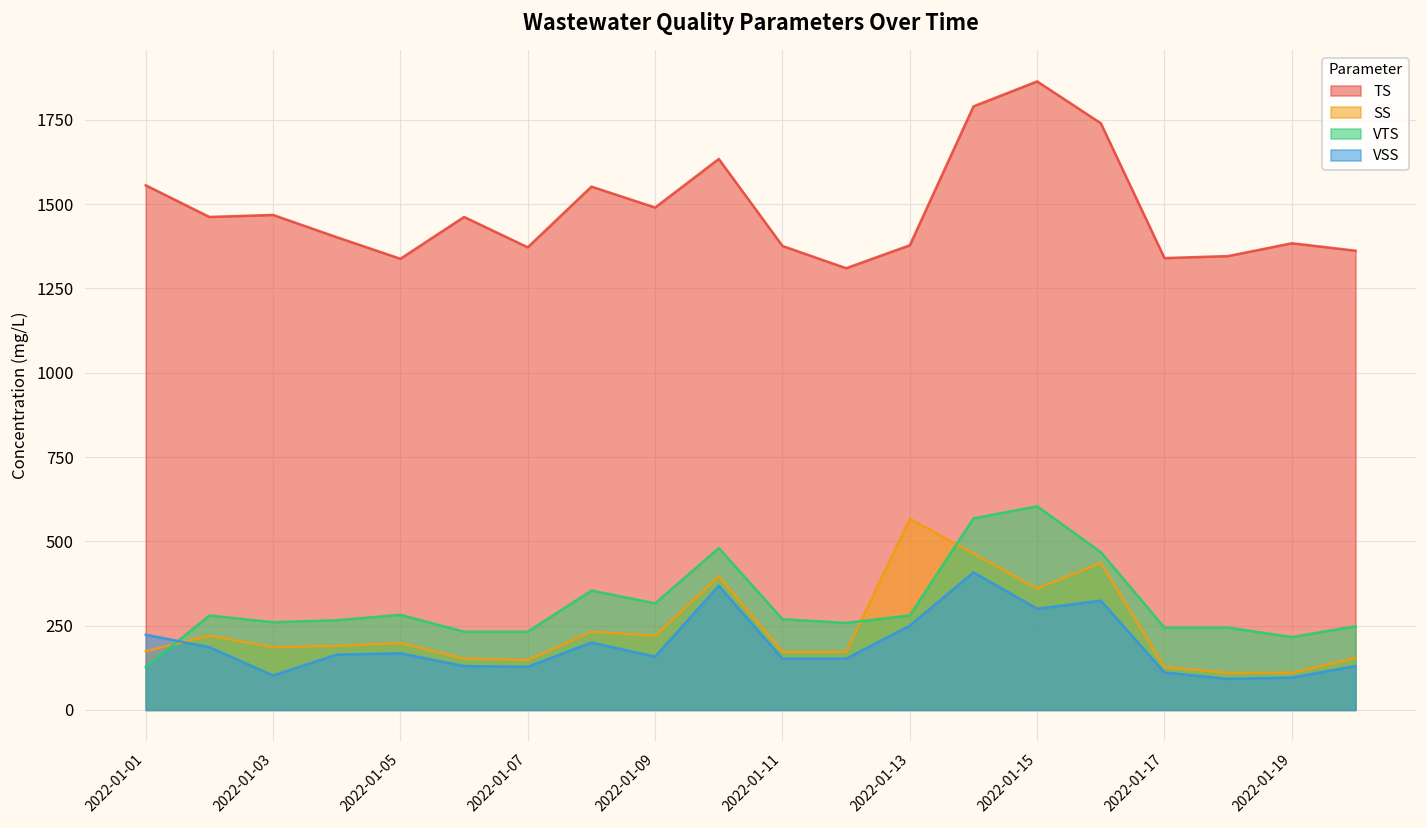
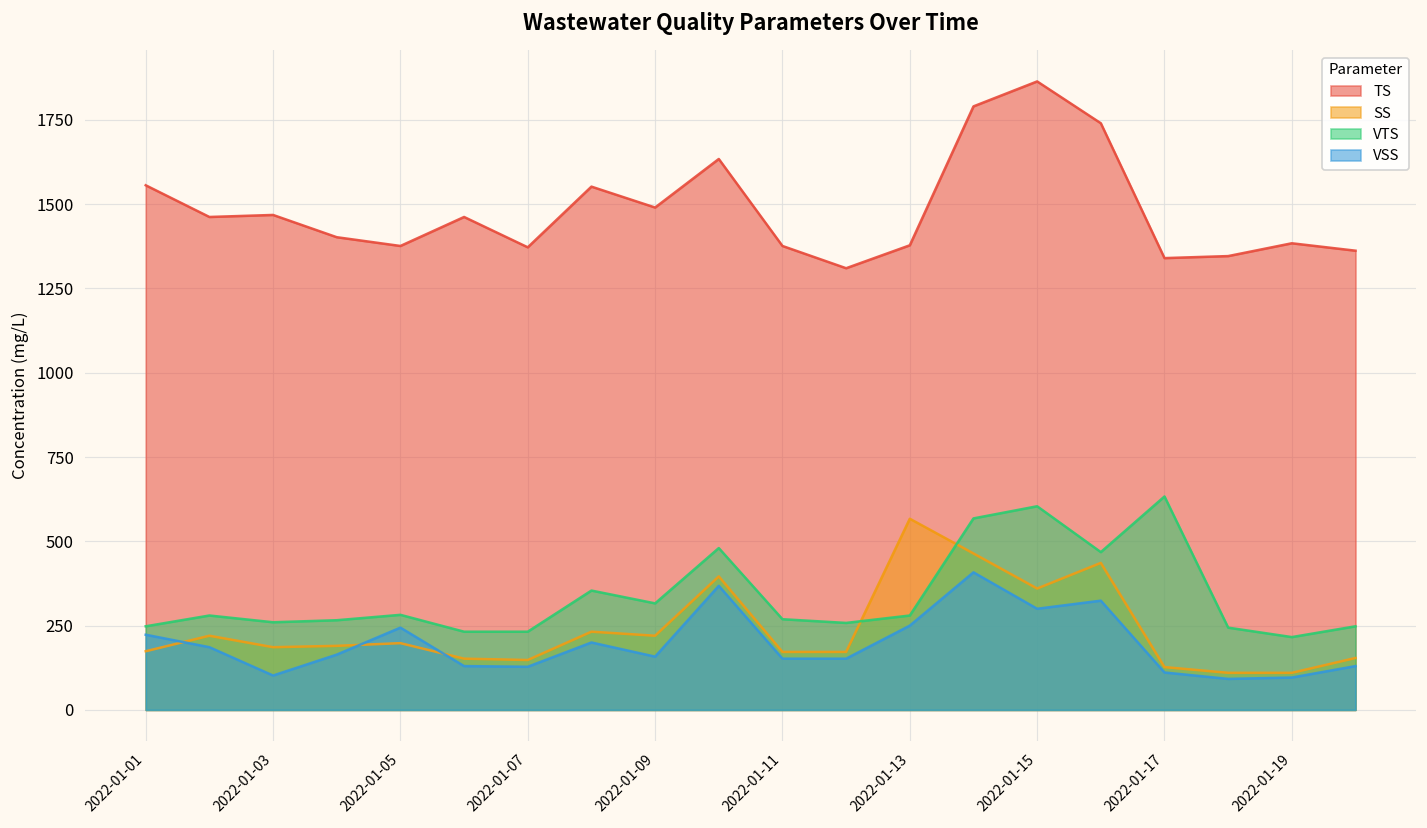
  {
    "TS": {
      "2022-01-01": 1560,
      "2022-01-03": 1470,
-     "2022-01-05": 1340,
+     "2022-01-05": 1380,
      "2022-01-07": 1370,
      "2022-01-09": 1490,
      "2022-01-11": 1380,
      "2022-01-13": 1380,
      "2022-01-15": 1860,
      "2022-01-17": 1340,
      "2022-01-19": 1380
    },
    "SS": {
      "2022-01-01": 170,
      "2022-01-03": 190,
      "2022-01-05": 200,
      "2022-01-07": 150,
      "2022-01-09": 220,
      "2022-01-11": 170,
      "2022-01-13": 570,
      "2022-01-15": 360,
      "2022-01-17": 130,
      "2022-01-19": 110
    },
    "VTS": {
-     "2022-01-01": 130,
+     "2022-01-01": 250,
      "2022-01-03": 260,
      "2022-01-05": 280,
      "2022-01-07": 230,
      "2022-01-09": 320,
      "2022-01-11": 270,
      "2022-01-13": 280,
      "2022-01-15": 600,
-     "2022-01-17": 240,
+     "2022-01-17": 630,
      "2022-01-19": 220
    },
    "VSS": {
      "2022-01-01": 220,
      "2022-01-03": 100,
-     "2022-01-05": 170,
+     "2022-01-05": 240,
      "2022-01-07": 130,
      "2022-01-09": 160,
      "2022-01-11": 150,
      "2022-01-13": 250,
      "2022-01-15": 300,
      "2022-01-17": 110,
      "2022-01-19": 100
    }
  }
